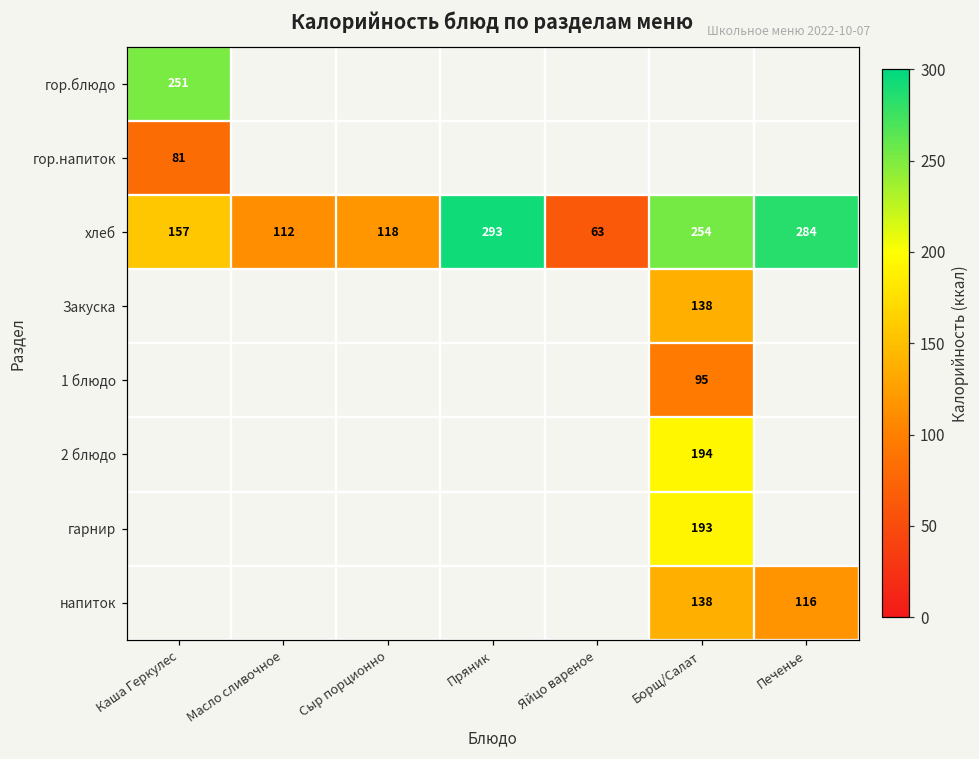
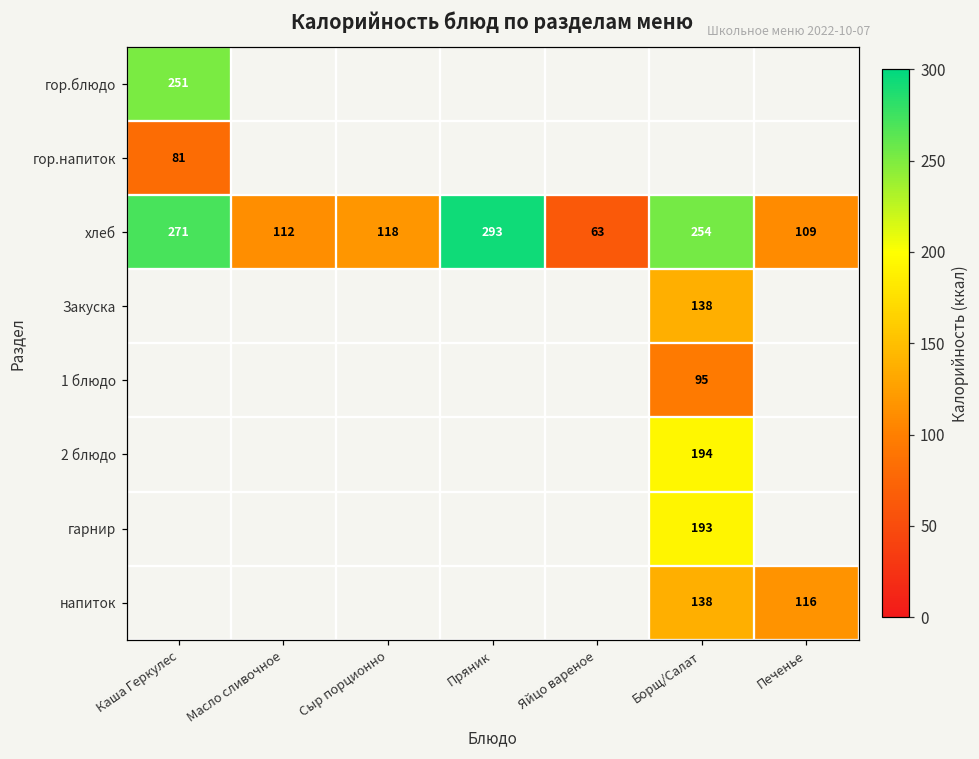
  {
    "гор.блюдо": {
      "Каша Геркулес": 251
    },
    "гор.напиток": {
      "Каша Геркулес": 81
    },
    "хлеб": {
-     "Каша Геркулес": 157,
+     "Каша Геркулес": 271,
      "Масло сливочное": 112,
      "Сыр порционно": 118,
      "Пряник": 293,
      "Яйцо вареное": 63,
      "Борщ/Салат": 254,
-     "Печенье": 284
+     "Печенье": 109
    },
    "Закуска": {
      "Борщ/Салат": 138
    },
    "1 блюдо": {
      "Борщ/Салат": 95
    },
    "2 блюдо": {
      "Борщ/Салат": 194
    },
    "гарнир": {
      "Борщ/Салат": 193
    },
    "напиток": {
      "Борщ/Салат": 138,
      "Печенье": 116
    }
  }
